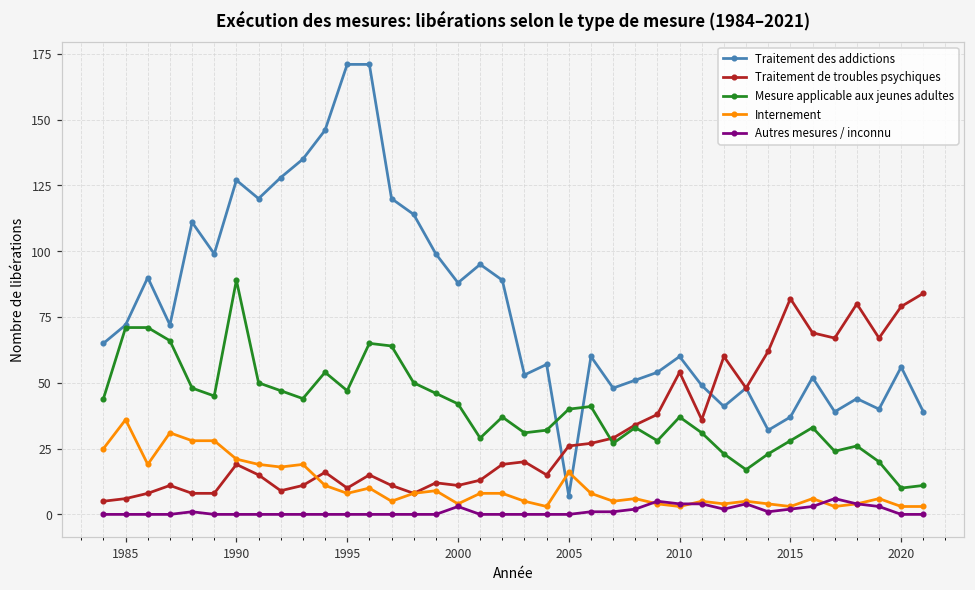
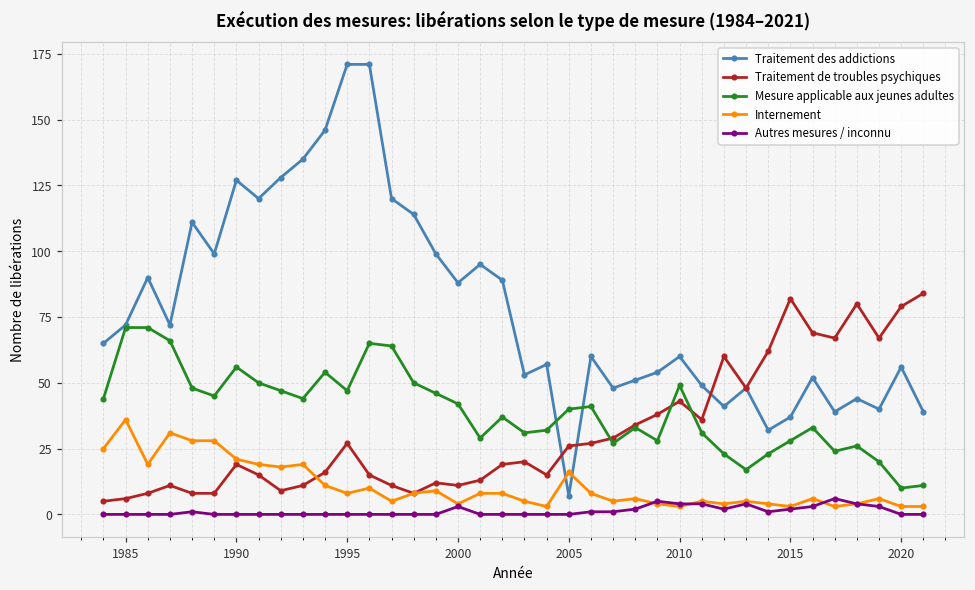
  {
    "Traitement des addictions": {
      "1990": 127,
      "1995": 171,
      "2000": 88,
      "2005": 7,
      "2010": 60,
      "2015": 37,
      "2020": 56
    },
    "Traitement de troubles psychiques": {
      "1985": 6,
      "1990": 19,
-     "1995": 10,
+     "1995": 27,
      "2000": 11,
      "2005": 26,
-     "2010": 54,
+     "2010": 43,
      "2015": 82,
      "2020": 79
    },
    "Mesure applicable aux jeunes adultes": {
-     "1990": 89,
+     "1990": 56,
      "1995": 47,
      "2000": 42,
      "2005": 40,
-     "2010": 37,
+     "2010": 49,
      "2015": 28,
      "2020": 10
    },
    "Internement": {
      "1985": 36,
      "1990": 21,
      "1995": 8,
      "2005": 16,
      "2020": 3
    },
    "Autres mesures / inconnu": {
      "1985": 0,
      "1990": 0,
      "1995": 0,
      "2005": 0,
      "2020": 0
    }
  }
